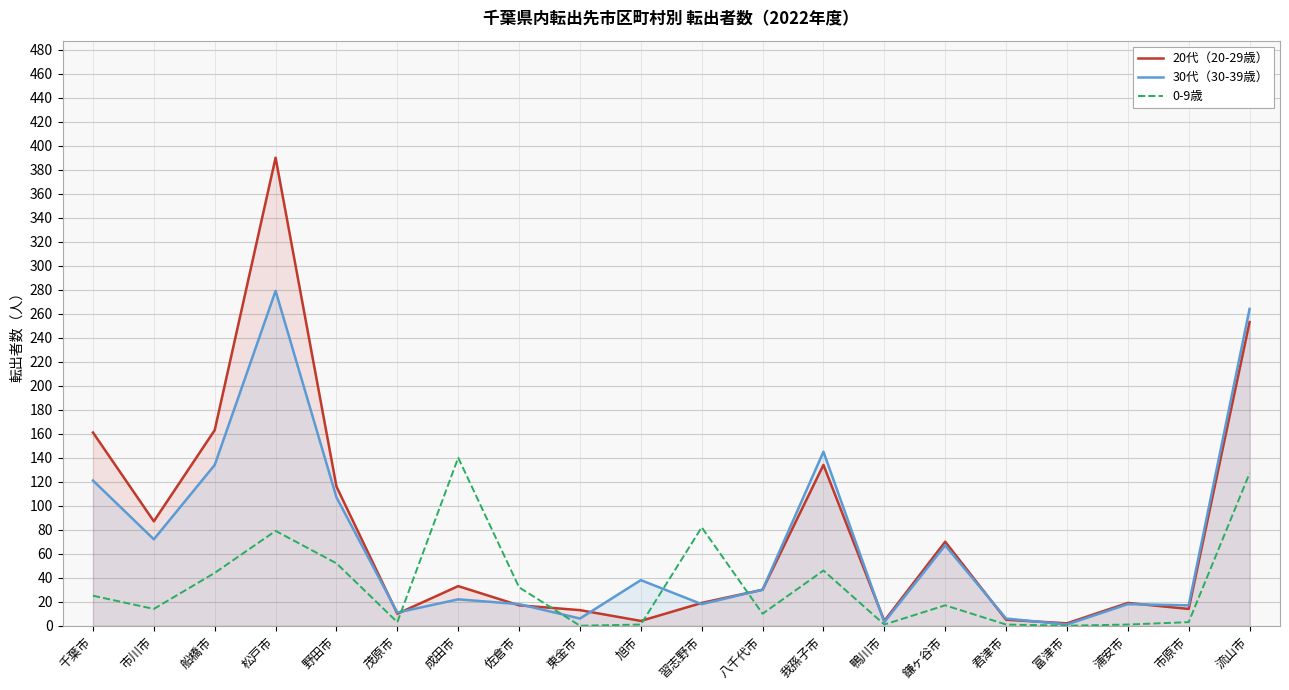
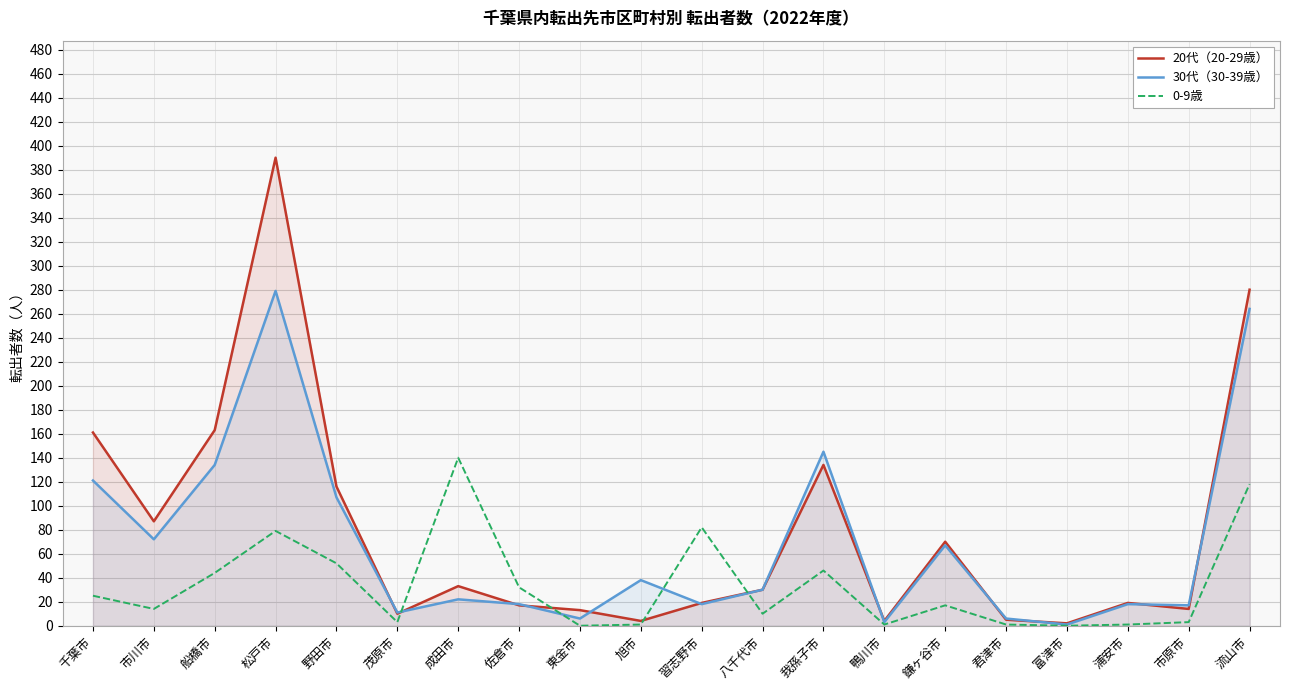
  {
    "20代（20-29歳）": {
      "千葉市": 161,
      "市川市": 87,
      "船橋市": 163,
      "松戸市": 390,
      "野田市": 116,
      "成田市": 33,
      "東金市": 13,
      "旭市": 4,
      "我孫子市": 134,
      "鎌ヶ谷市": 70,
      "市原市": 14,
-     "流山市": 253
+     "流山市": 280
    },
    "30代（30-39歳）": {
      "千葉市": 121,
      "市川市": 72,
      "船橋市": 134,
      "松戸市": 279,
      "野田市": 107,
      "成田市": 22,
      "東金市": 6,
      "旭市": 38,
      "我孫子市": 145,
      "鎌ヶ谷市": 67,
      "市原市": 17,
      "流山市": 264
    },
    "0-9歳": {
      "千葉市": 25,
      "市川市": 14,
      "船橋市": 44,
      "松戸市": 79,
      "野田市": 52,
      "茂原市": 3,
      "成田市": 140,
      "佐倉市": 32,
      "東金市": 0,
      "旭市": 1,
      "習志野市": 82,
      "八千代市": 10,
      "我孫子市": 46,
      "鎌ヶ谷市": 17,
      "君津市": 1,
      "浦安市": 1,
      "市原市": 3,
-     "流山市": 127
+     "流山市": 118
    }
  }
